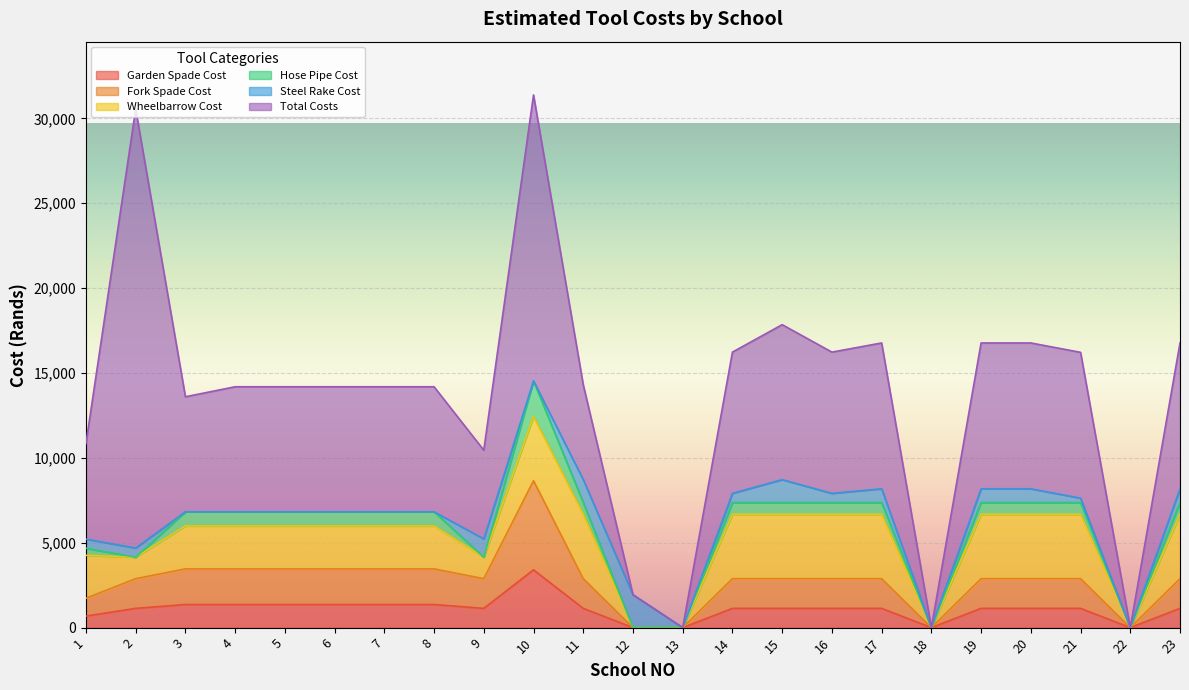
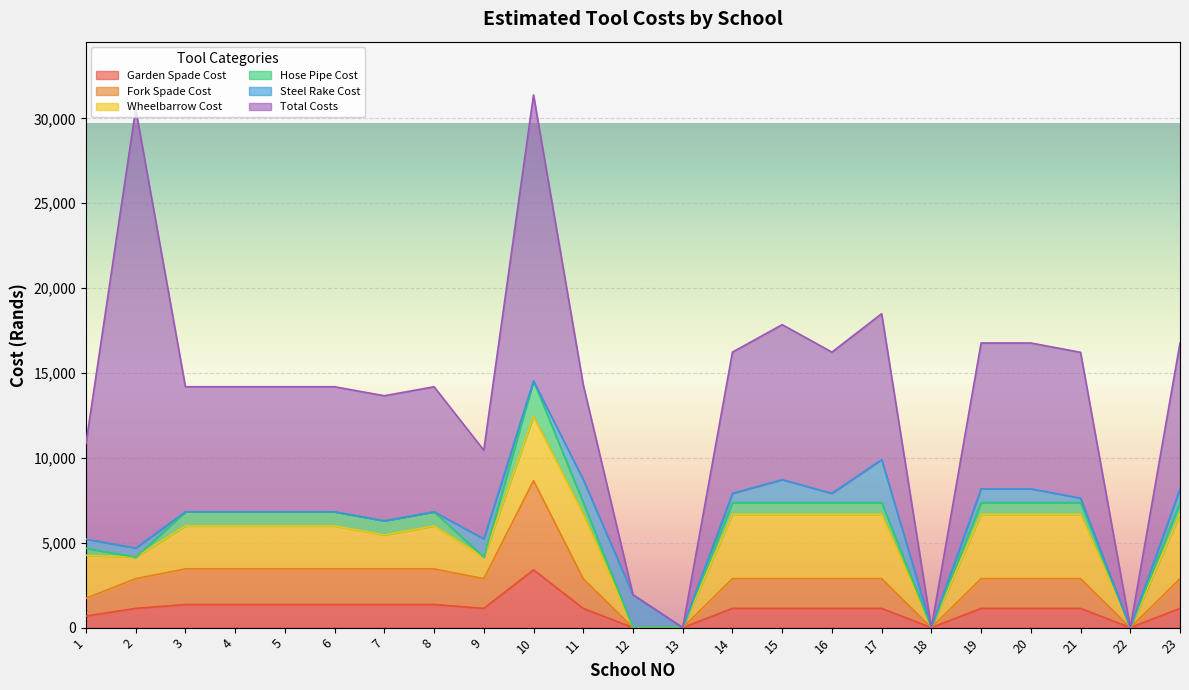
  {
    "Wheelbarrow Cost": {
      "1": "2,500",
      "3": "2,500",
      "4": "2,500",
      "5": "2,500",
      "6": "2,500",
-     "7": "2,500",
+     "7": "2,000",
      "8": "2,500",
      "10": "3,800",
      "11": "3,800",
      "14": "3,800",
      "15": "3,800",
      "16": "3,800",
      "17": "3,800",
      "19": "3,800",
      "20": "3,800",
      "21": "3,800",
      "23": "3,800"
    },
    "Hose Pipe Cost": {
      "1": "400",
      "11": "700",
      "14": "700",
      "15": "700",
      "16": "700",
      "17": "700",
      "19": "700",
      "20": "700",
      "21": "700",
      "23": "700"
    },
    "Steel Rake Cost": {
      "1": "500",
      "2": "500",
      "9": "1,100",
      "11": "1,300",
      "14": "500",
      "15": "1,300",
      "16": "500",
-     "17": "800",
+     "17": "2,500",
      "19": "800",
      "20": "800",
      "21": "300",
      "23": "800"
    },
    "Total Costs": {
      "1": "5,600",
-     "3": "6,800",
+     "3": "7,400",
      "4": "7,400",
      "5": "7,400",
      "6": "7,400",
      "7": "7,400",
      "8": "7,400",
      "9": "5,200",
      "10": "16,900",
      "11": "5,600",
      "14": "8,300",
      "15": "9,100",
      "16": "8,300",
      "17": "8,600",
      "19": "8,600",
      "20": "8,600",
      "21": "8,600",
      "23": "8,600"
    }
  }
